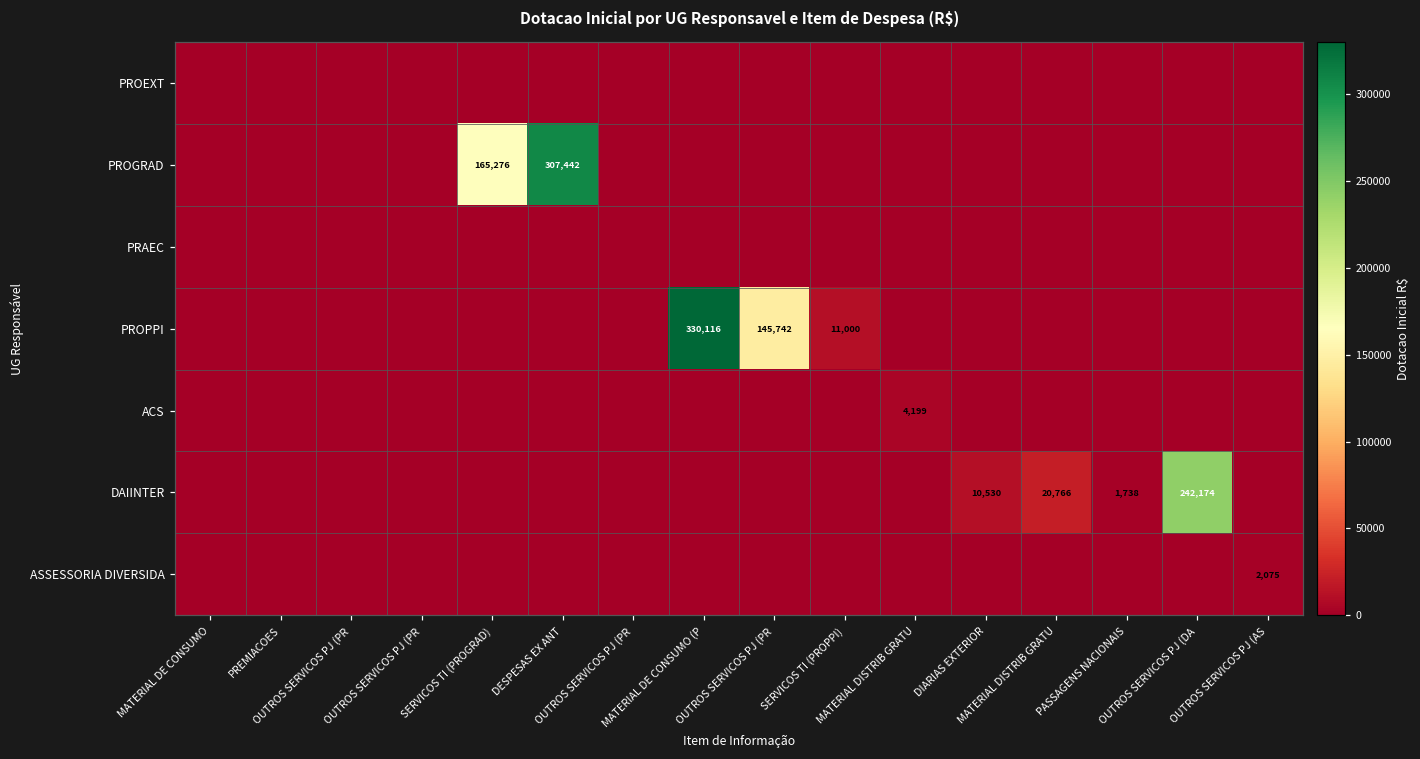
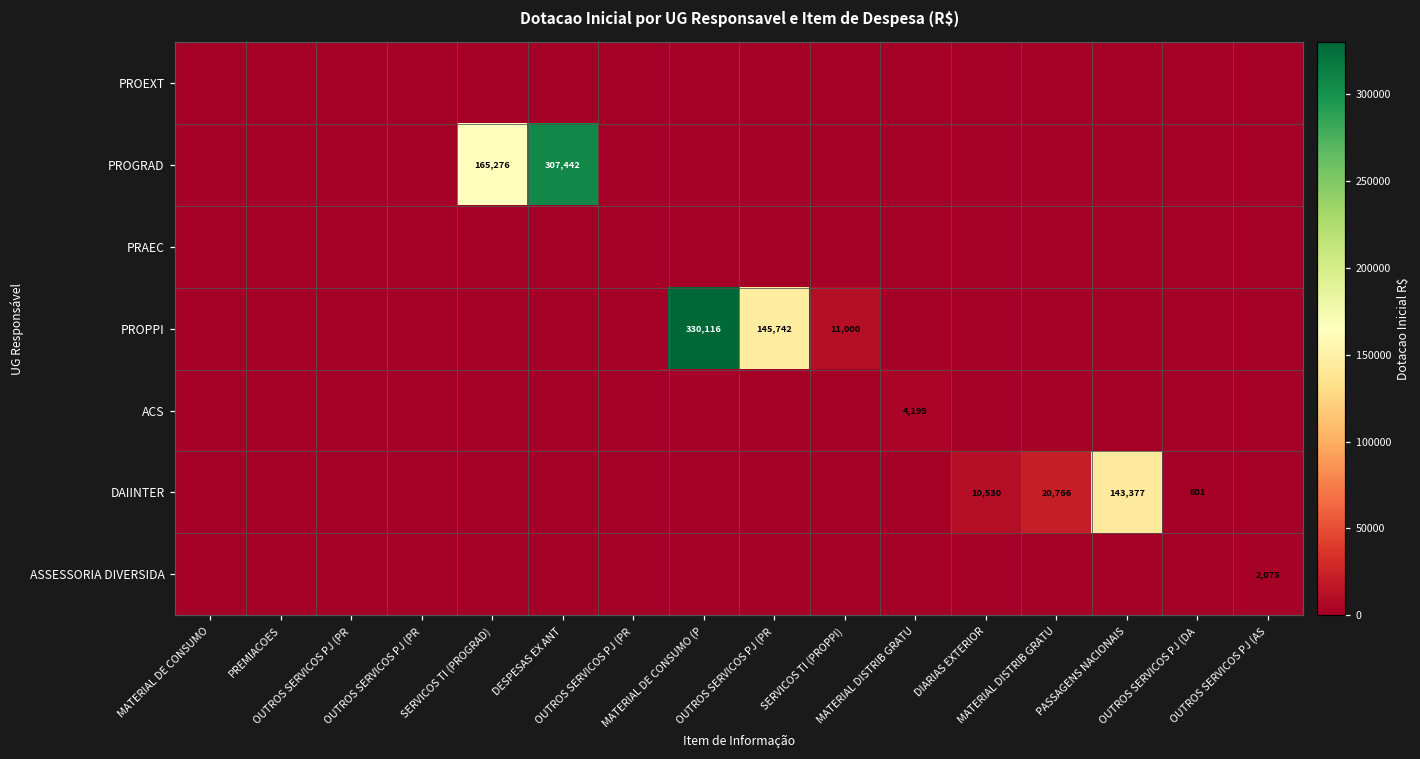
  {
    "PROGRAD": {
      "SERVICOS TI (PROGRAD)": "165,276",
      "DESPESAS EX ANT": "307,442"
    },
    "PROPPI": {
      "MATERIAL DE CONSUMO (P": "330,116",
      "SERVICOS TI (PROPPI)": "11,000"
    },
    "DAIINTER": {
      "DIARIAS EXTERIOR": "10,530",
-     "PASSAGENS NACIONAIS": "1,738",
-     "OUTROS SERVICOS PJ (DA": "242,174"
+     "PASSAGENS NACIONAIS": "143,377",
+     "OUTROS SERVICOS PJ (DA": "601"
    },
    "ASSESSORIA DIVERSIDA": {
      "OUTROS SERVICOS PJ (AS": "2,075"
    }
  }
